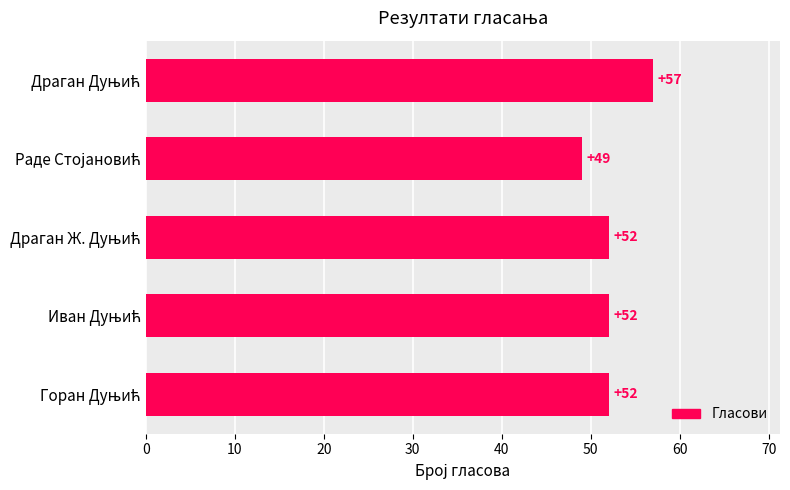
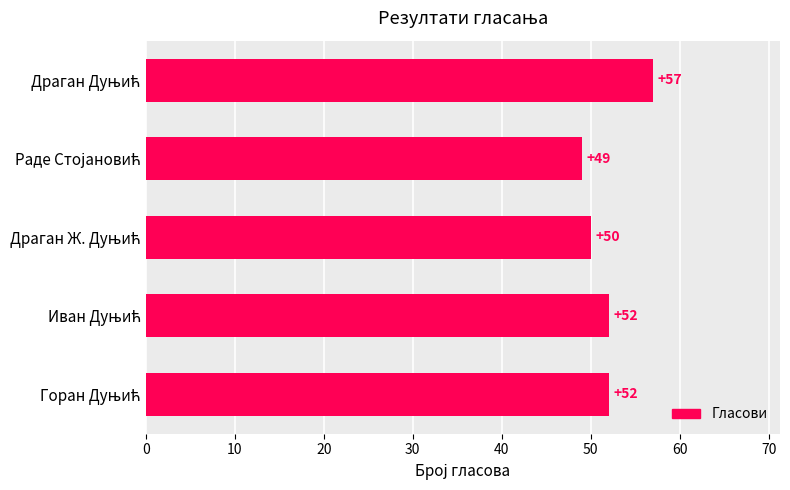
  {
    "Драган Дуњић": "+57",
    "Раде Стојановић": "+49",
-   "Драган Ж. Дуњић": "+52",
+   "Драган Ж. Дуњић": "+50",
    "Иван Дуњић": "+52",
    "Горан Дуњић": "+52"
  }
